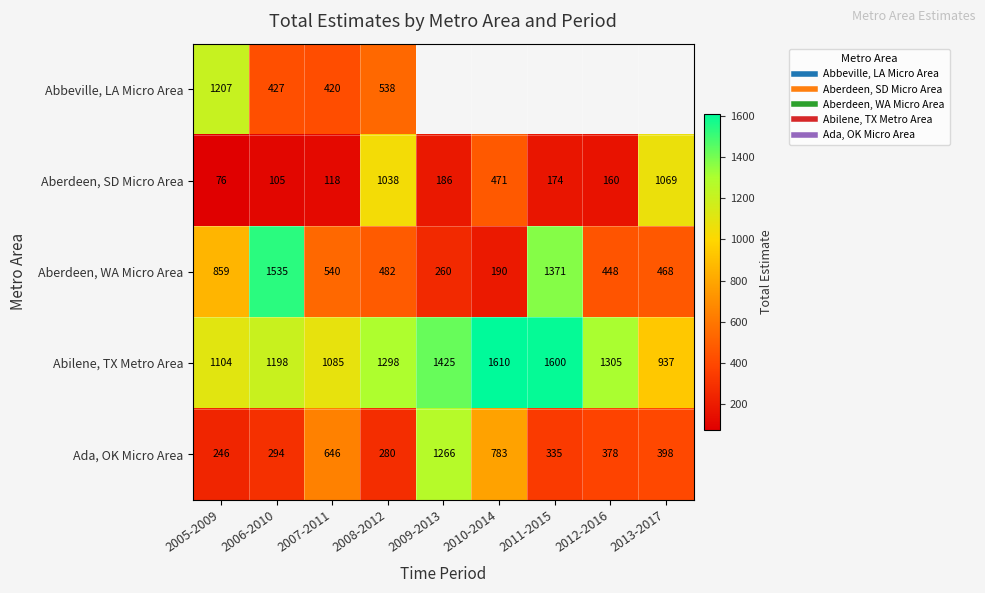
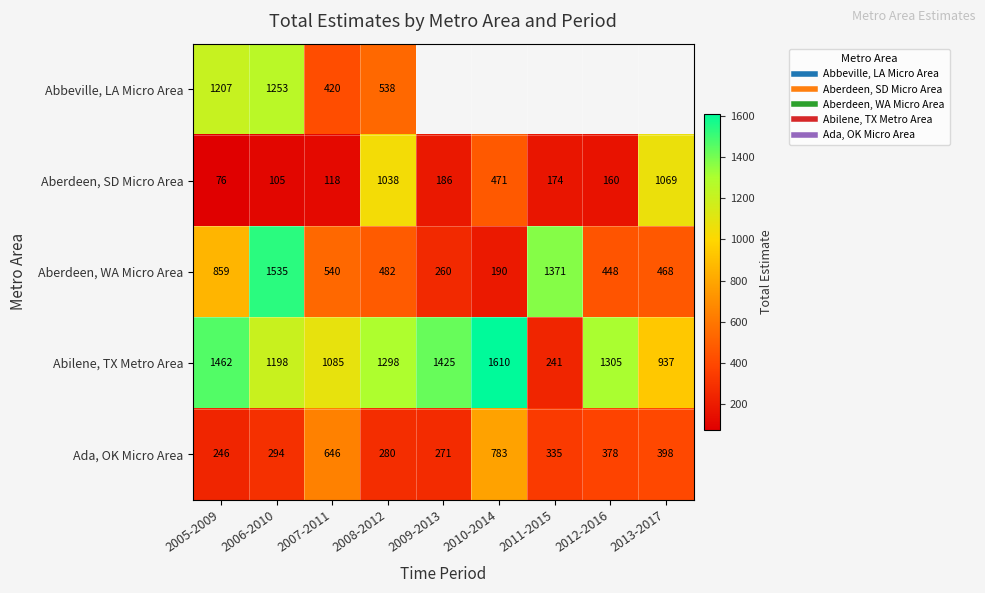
  {
    "Abbeville, LA Micro Area": {
      "2005-2009": 1207,
-     "2006-2010": 427,
+     "2006-2010": 1253,
      "2007-2011": 420,
      "2008-2012": 538
    },
    "Aberdeen, SD Micro Area": {
      "2005-2009": 76,
      "2006-2010": 105,
      "2007-2011": 118,
      "2008-2012": 1038,
      "2009-2013": 186,
      "2010-2014": 471,
      "2011-2015": 174,
      "2012-2016": 160,
      "2013-2017": 1069
    },
    "Aberdeen, WA Micro Area": {
      "2005-2009": 859,
      "2006-2010": 1535,
      "2007-2011": 540,
      "2008-2012": 482,
      "2009-2013": 260,
      "2010-2014": 190,
      "2011-2015": 1371,
      "2012-2016": 448,
      "2013-2017": 468
    },
    "Abilene, TX Metro Area": {
-     "2005-2009": 1104,
+     "2005-2009": 1462,
      "2006-2010": 1198,
      "2007-2011": 1085,
      "2008-2012": 1298,
      "2009-2013": 1425,
      "2010-2014": 1610,
-     "2011-2015": 1600,
+     "2011-2015": 241,
      "2012-2016": 1305,
      "2013-2017": 937
    },
    "Ada, OK Micro Area": {
      "2005-2009": 246,
      "2006-2010": 294,
      "2007-2011": 646,
      "2008-2012": 280,
-     "2009-2013": 1266,
+     "2009-2013": 271,
      "2010-2014": 783,
      "2011-2015": 335,
      "2012-2016": 378,
      "2013-2017": 398
    }
  }
